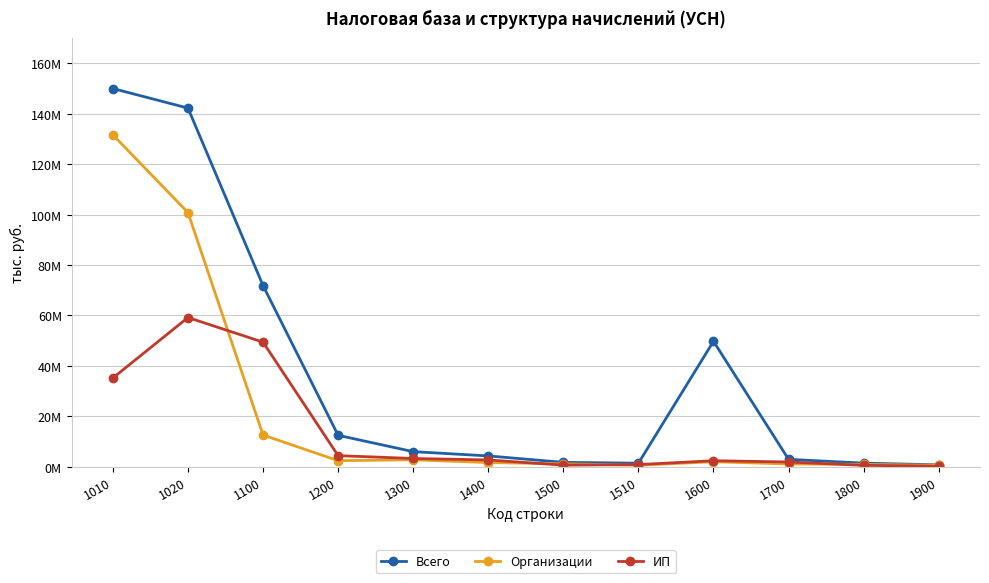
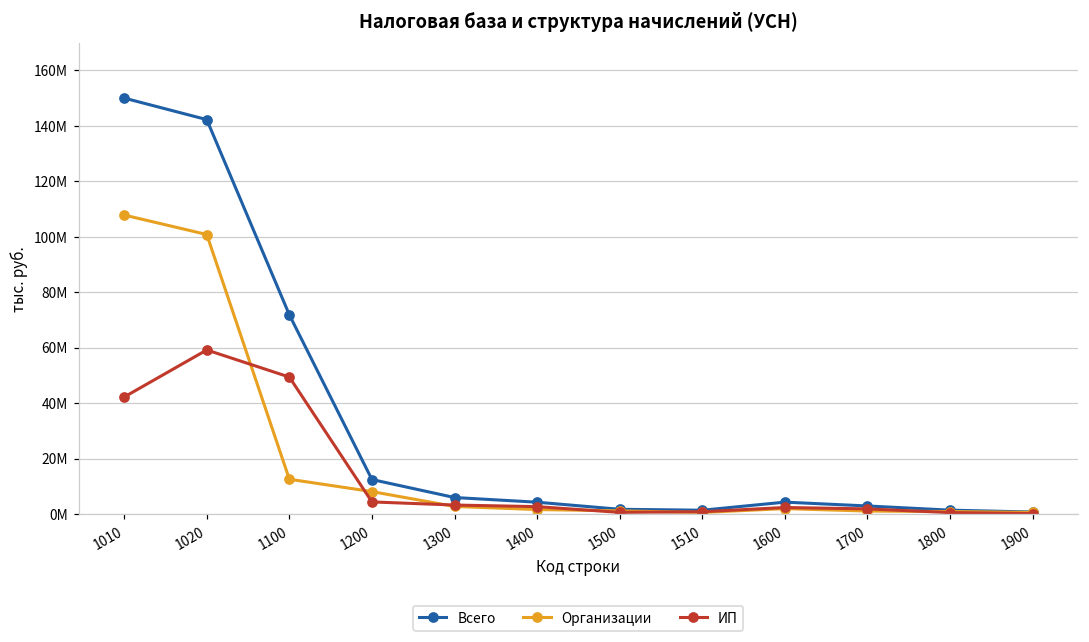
  {
    "Всего": {
      "1010": 150000000,
      "1020": 142000000,
      "1100": 72000000,
      "1200": 12000000,
      "1300": 6000000,
      "1400": 4000000,
-     "1600": 50000000,
+     "1600": 4000000,
      "1700": 3000000
    },
    "Организации": {
-     "1010": 132000000,
+     "1010": 108000000,
      "1020": 101000000,
      "1100": 13000000,
-     "1200": 2000000,
+     "1200": 8000000,
      "1400": 2000000
    },
    "ИП": {
-     "1010": 35000000,
+     "1010": 42000000,
      "1020": 59000000,
      "1100": 49000000,
      "1200": 4000000,
      "1400": 3000000
    }
  }
